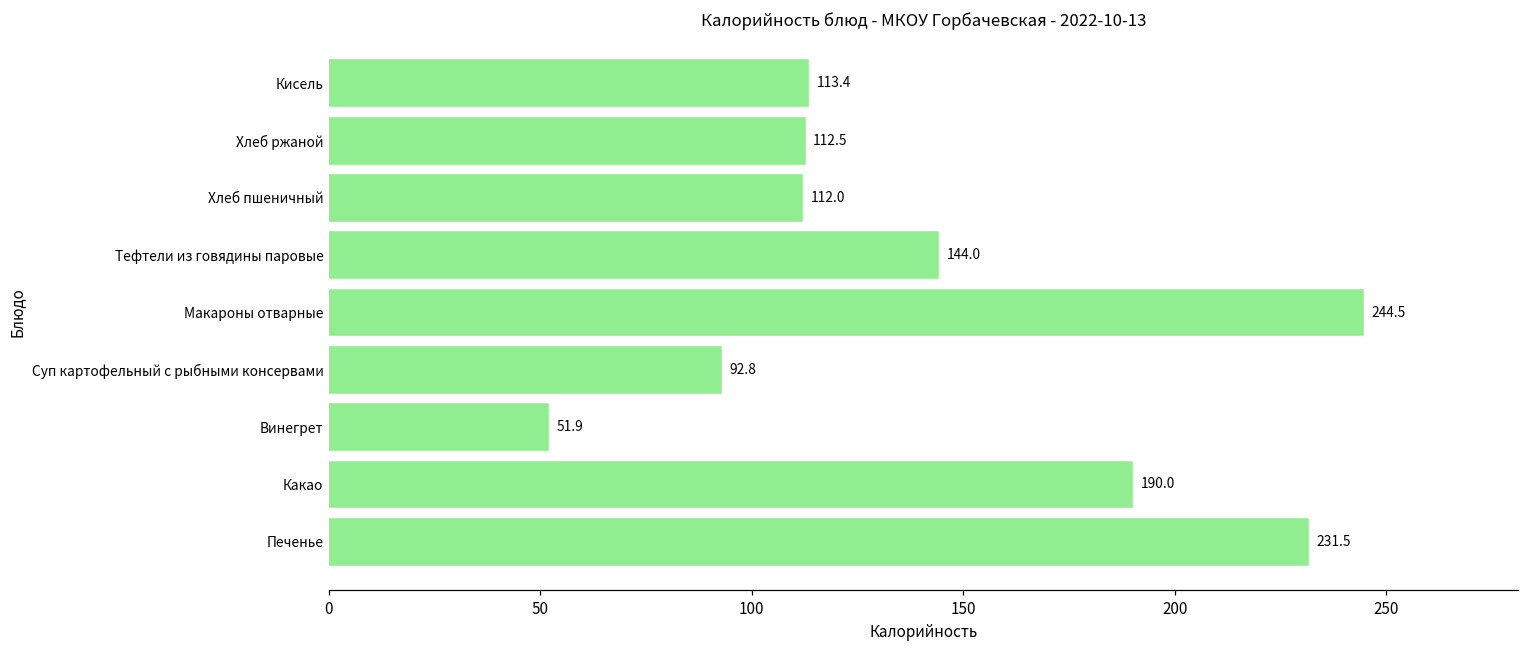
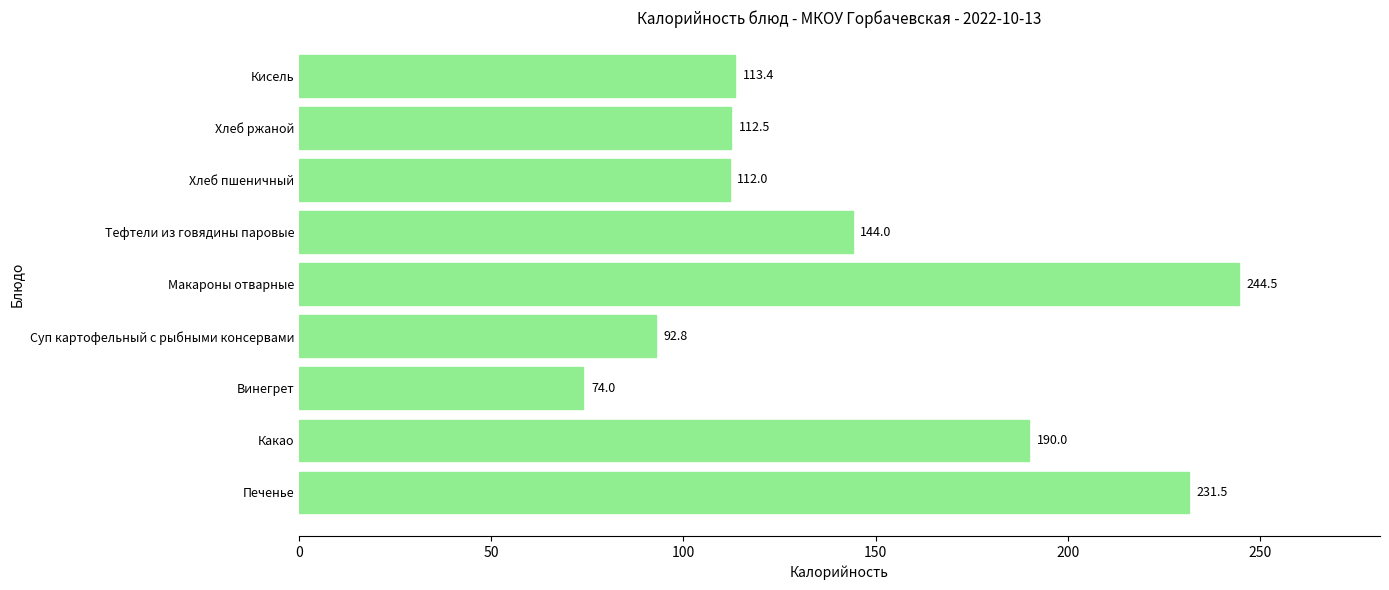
  {
    "Кисель": 113.4,
    "Хлеб ржаной": 112.5,
    "Хлеб пшеничный": 112.0,
    "Тефтели из говядины паровые": 144.0,
    "Макароны отварные": 244.5,
    "Суп картофельный с рыбными консервами": 92.8,
-   "Винегрет": 51.9,
+   "Винегрет": 74.0,
    "Какао": 190.0,
    "Печенье": 231.5
  }
